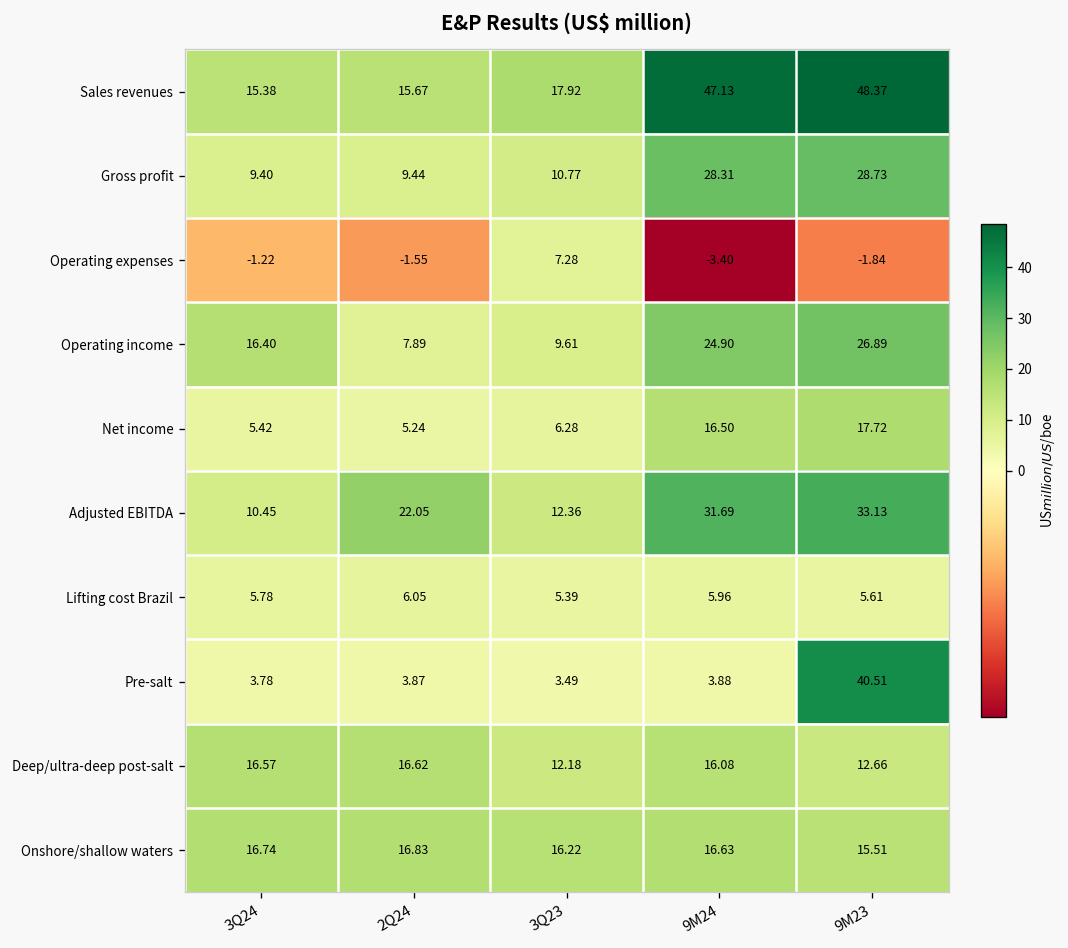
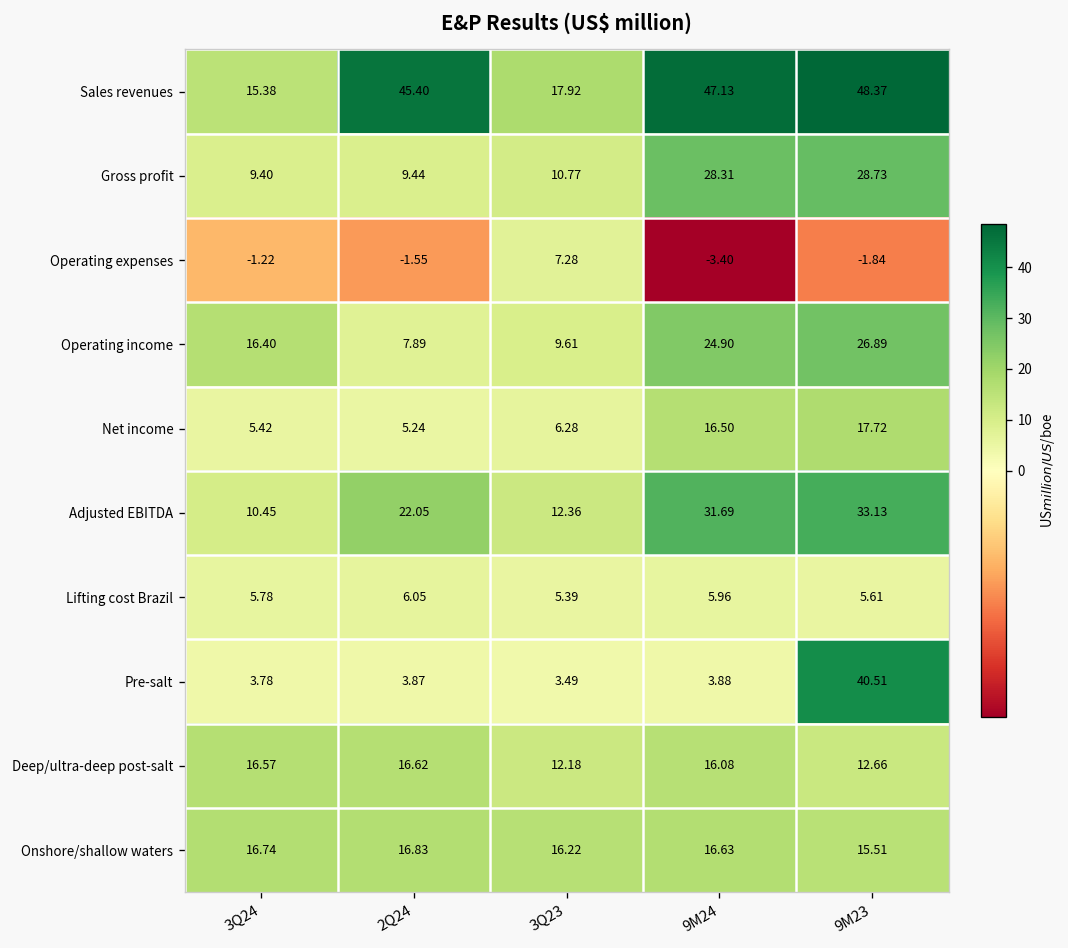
  {
    "Sales revenues": {
      "3Q24": 15.38,
-     "2Q24": 15.67,
+     "2Q24": 45.40,
      "3Q23": 17.92,
      "9M24": 47.13,
      "9M23": 48.37
    },
    "Gross profit": {
      "3Q24": 9.40,
      "2Q24": 9.44,
      "3Q23": 10.77,
      "9M24": 28.31,
      "9M23": 28.73
    },
    "Operating expenses": {
      "3Q24": -1.22,
      "2Q24": -1.55,
      "3Q23": 7.28,
      "9M24": -3.40,
      "9M23": -1.84
    },
    "Operating income": {
      "3Q24": 16.40,
      "2Q24": 7.89,
      "3Q23": 9.61,
      "9M24": 24.90,
      "9M23": 26.89
    },
    "Net income": {
      "3Q24": 5.42,
      "2Q24": 5.24,
      "3Q23": 6.28,
      "9M24": 16.50,
      "9M23": 17.72
    },
    "Adjusted EBITDA": {
      "3Q24": 10.45,
      "2Q24": 22.05,
      "3Q23": 12.36,
      "9M24": 31.69,
      "9M23": 33.13
    },
    "Lifting cost Brazil": {
      "3Q24": 5.78,
      "2Q24": 6.05,
      "3Q23": 5.39,
      "9M24": 5.96,
      "9M23": 5.61
    },
    "Pre-salt": {
      "3Q24": 3.78,
      "2Q24": 3.87,
      "3Q23": 3.49,
      "9M24": 3.88,
      "9M23": 40.51
    },
    "Deep/ultra-deep post-salt": {
      "3Q24": 16.57,
      "2Q24": 16.62,
      "3Q23": 12.18,
      "9M24": 16.08,
      "9M23": 12.66
    },
    "Onshore/shallow waters": {
      "3Q24": 16.74,
      "2Q24": 16.83,
      "3Q23": 16.22,
      "9M24": 16.63,
      "9M23": 15.51
    }
  }
